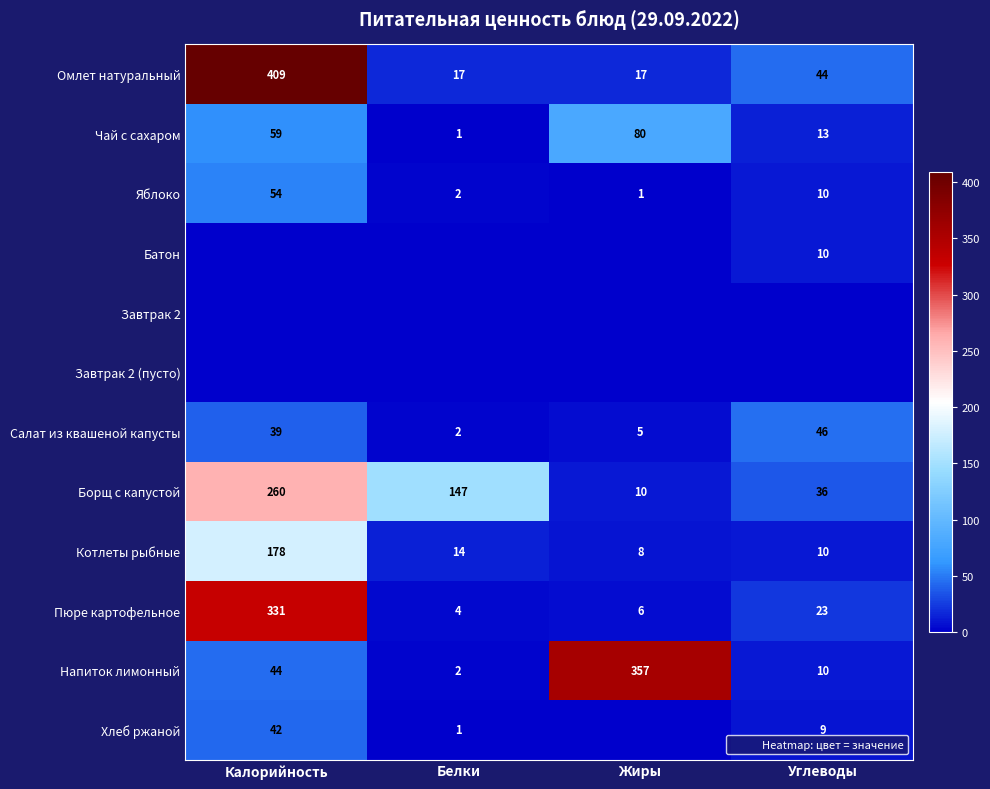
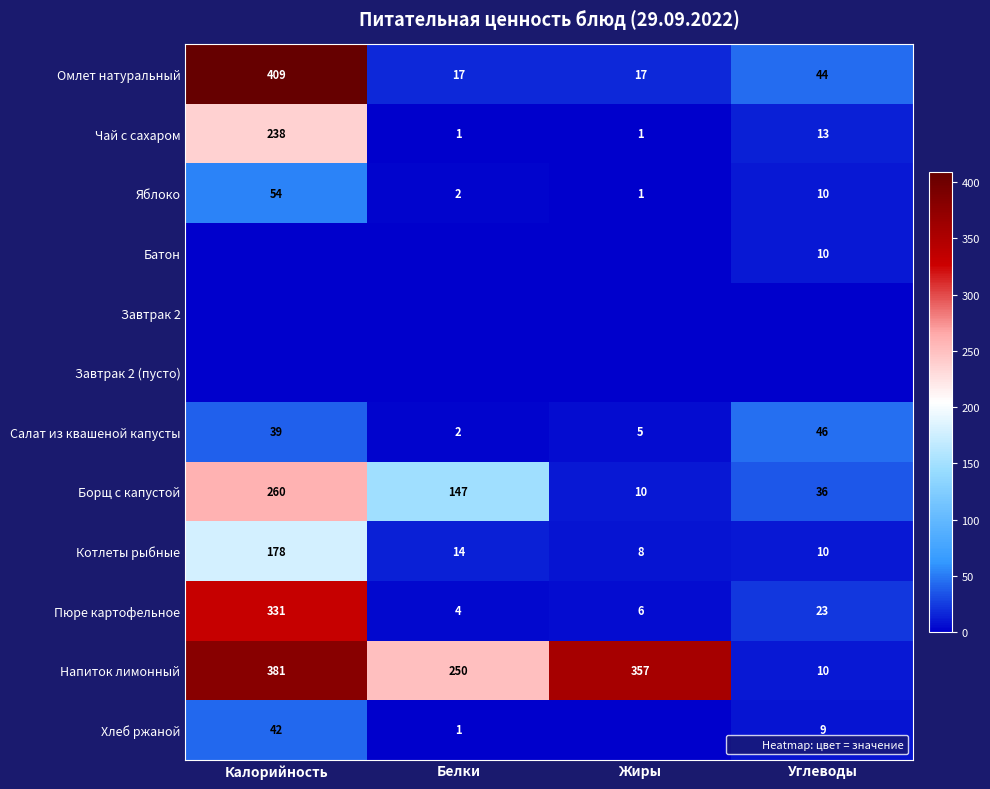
  {
    "Омлет натуральный": {
      "Калорийность": 409,
      "Белки": 17,
      "Жиры": 17,
      "Углеводы": 44
    },
    "Чай с сахаром": {
-     "Калорийность": 59,
+     "Калорийность": 238,
      "Белки": 1,
-     "Жиры": 80,
+     "Жиры": 1,
      "Углеводы": 13
    },
    "Яблоко": {
      "Калорийность": 54,
      "Белки": 2,
      "Жиры": 1,
      "Углеводы": 10
    },
    "Батон": {
      "Углеводы": 10
    },
    "Салат из квашеной капусты": {
      "Калорийность": 39,
      "Белки": 2,
      "Жиры": 5,
      "Углеводы": 46
    },
    "Борщ с капустой": {
      "Калорийность": 260,
      "Белки": 147,
      "Жиры": 10,
      "Углеводы": 36
    },
    "Котлеты рыбные": {
      "Калорийность": 178,
      "Белки": 14,
      "Жиры": 8,
      "Углеводы": 10
    },
    "Пюре картофельное": {
      "Калорийность": 331,
      "Белки": 4,
      "Жиры": 6,
      "Углеводы": 23
    },
    "Напиток лимонный": {
-     "Калорийность": 44,
-     "Белки": 2,
+     "Калорийность": 381,
+     "Белки": 250,
      "Жиры": 357,
      "Углеводы": 10
    },
    "Хлеб ржаной": {
      "Калорийность": 42,
      "Белки": 1
    }
  }
